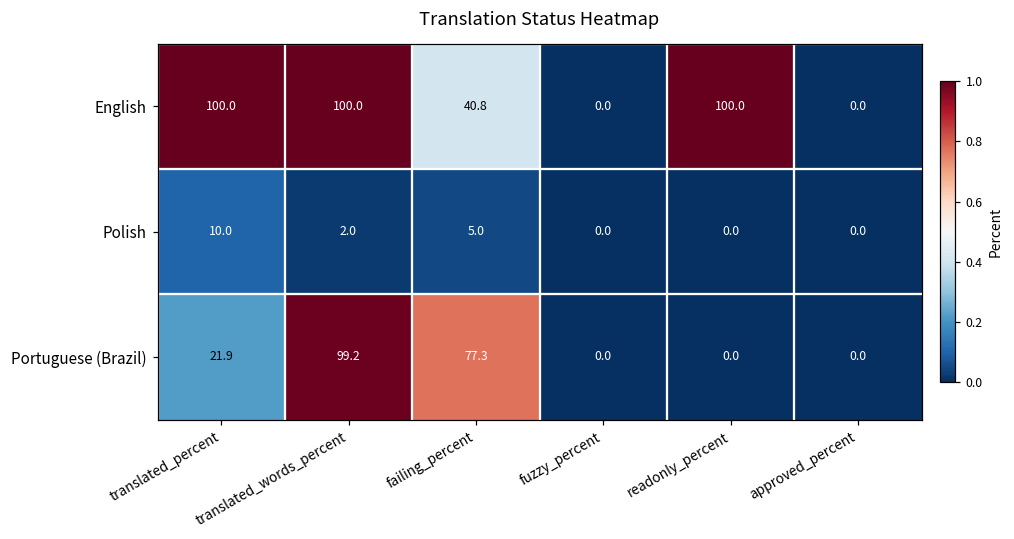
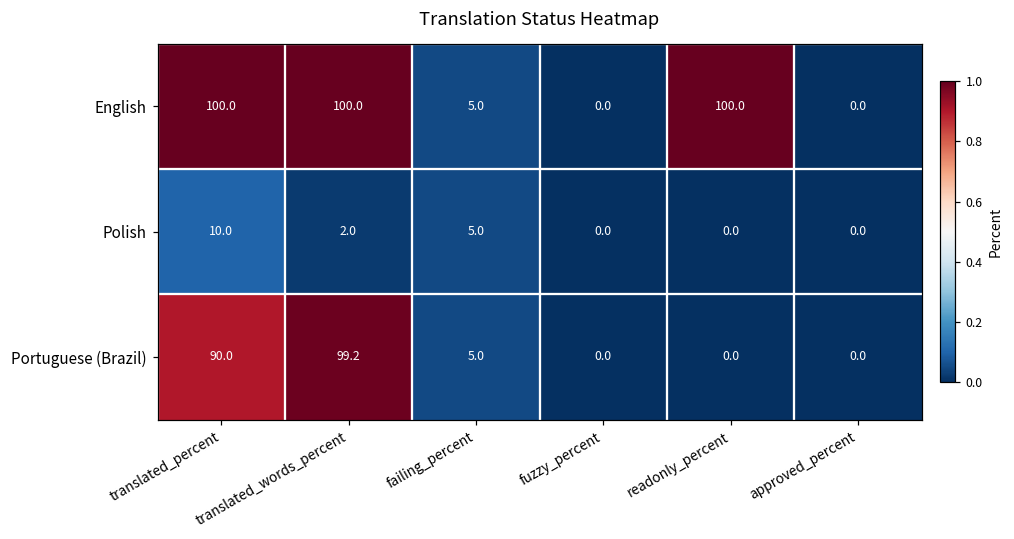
  {
    "English": {
      "translated_percent": 100.0,
      "translated_words_percent": 100.0,
-     "failing_percent": 40.8,
+     "failing_percent": 5.0,
      "fuzzy_percent": 0.0,
      "readonly_percent": 100.0,
      "approved_percent": 0.0
    },
    "Polish": {
      "translated_percent": 10.0,
      "translated_words_percent": 2.0,
      "failing_percent": 5.0,
      "fuzzy_percent": 0.0,
      "readonly_percent": 0.0,
      "approved_percent": 0.0
    },
    "Portuguese (Brazil)": {
-     "translated_percent": 21.9,
+     "translated_percent": 90.0,
      "translated_words_percent": 99.2,
-     "failing_percent": 77.3,
+     "failing_percent": 5.0,
      "fuzzy_percent": 0.0,
      "readonly_percent": 0.0,
      "approved_percent": 0.0
    }
  }
